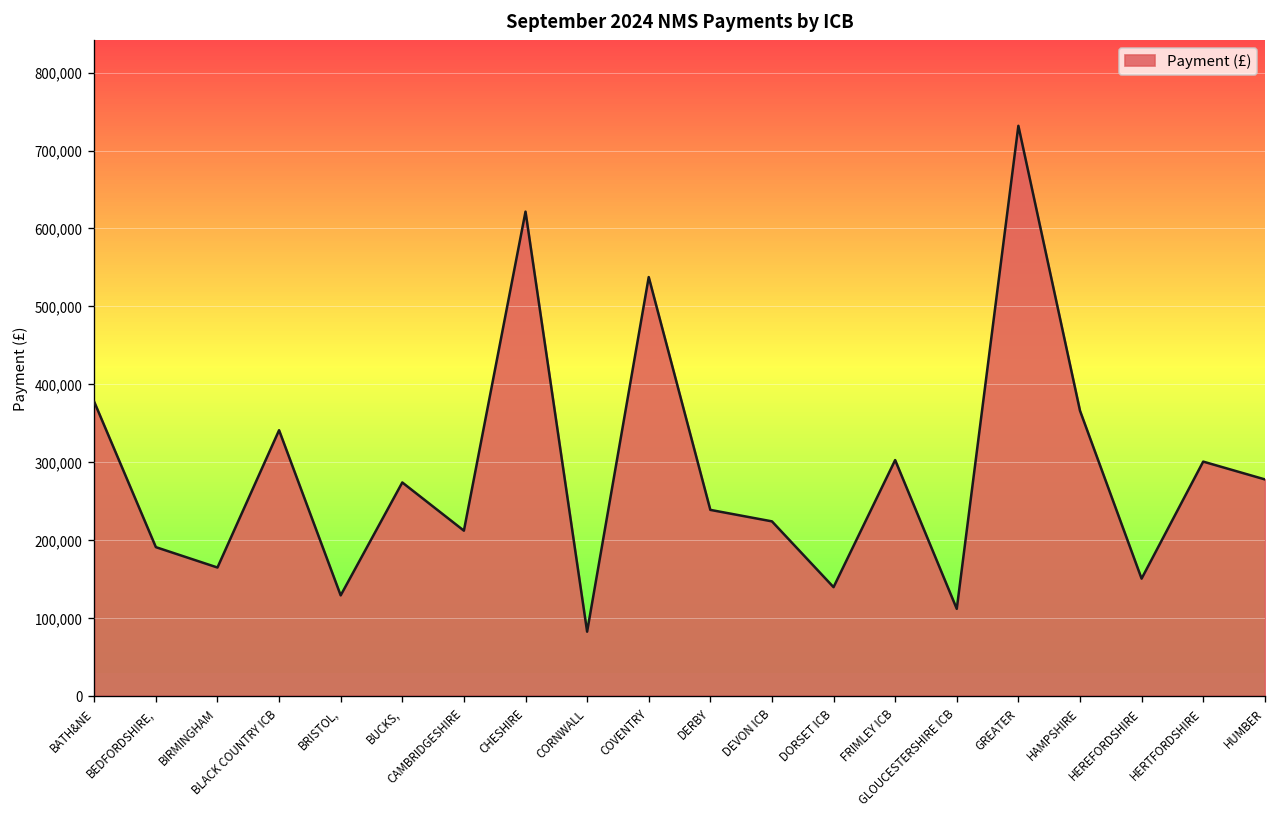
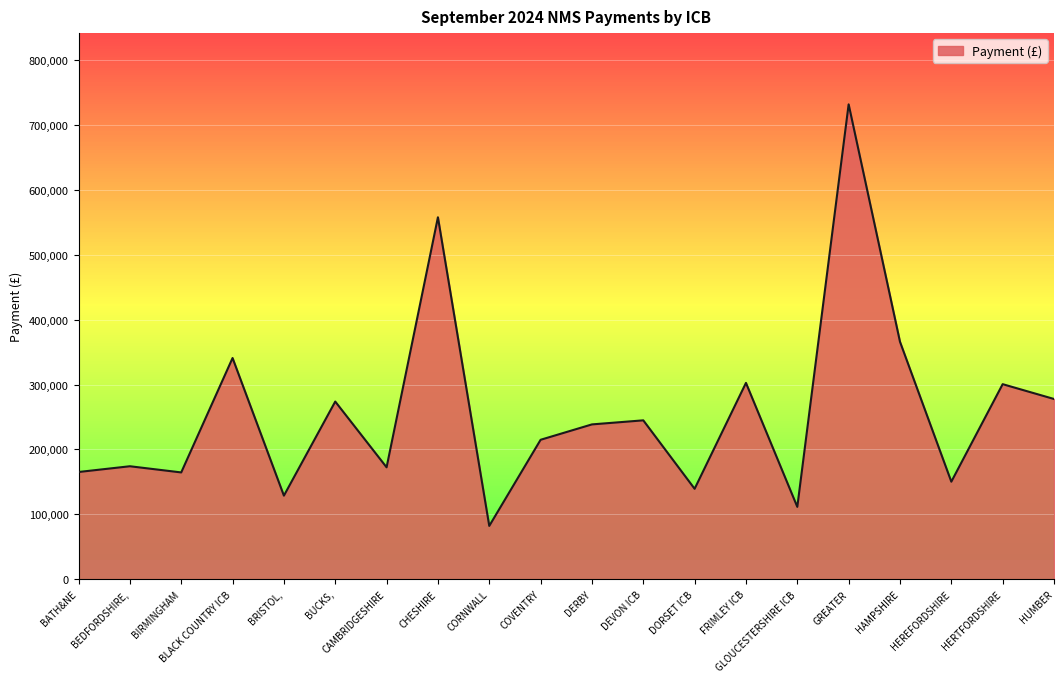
  {
-   "BATH&NE": "380,000",
-   "BEDFORDSHIRE,": "190,000",
+   "BATH&NE": "170,000",
+   "BEDFORDSHIRE,": "170,000",
    "BIRMINGHAM": "160,000",
    "BLACK COUNTRY ICB": "340,000",
    "BRISTOL,": "130,000",
    "BUCKS,": "270,000",
-   "CAMBRIDGESHIRE": "210,000",
-   "CHESHIRE": "620,000",
+   "CAMBRIDGESHIRE": "170,000",
+   "CHESHIRE": "560,000",
    "CORNWALL": "80,000",
-   "COVENTRY": "540,000",
+   "COVENTRY": "210,000",
    "DERBY": "240,000",
-   "DEVON ICB": "220,000",
+   "DEVON ICB": "240,000",
    "DORSET ICB": "140,000",
    "FRIMLEY ICB": "300,000",
    "GLOUCESTERSHIRE ICB": "110,000",
    "GREATER": "730,000",
    "HAMPSHIRE": "370,000",
    "HEREFORDSHIRE": "150,000",
    "HERTFORDSHIRE": "300,000",
    "HUMBER": "280,000"
  }
